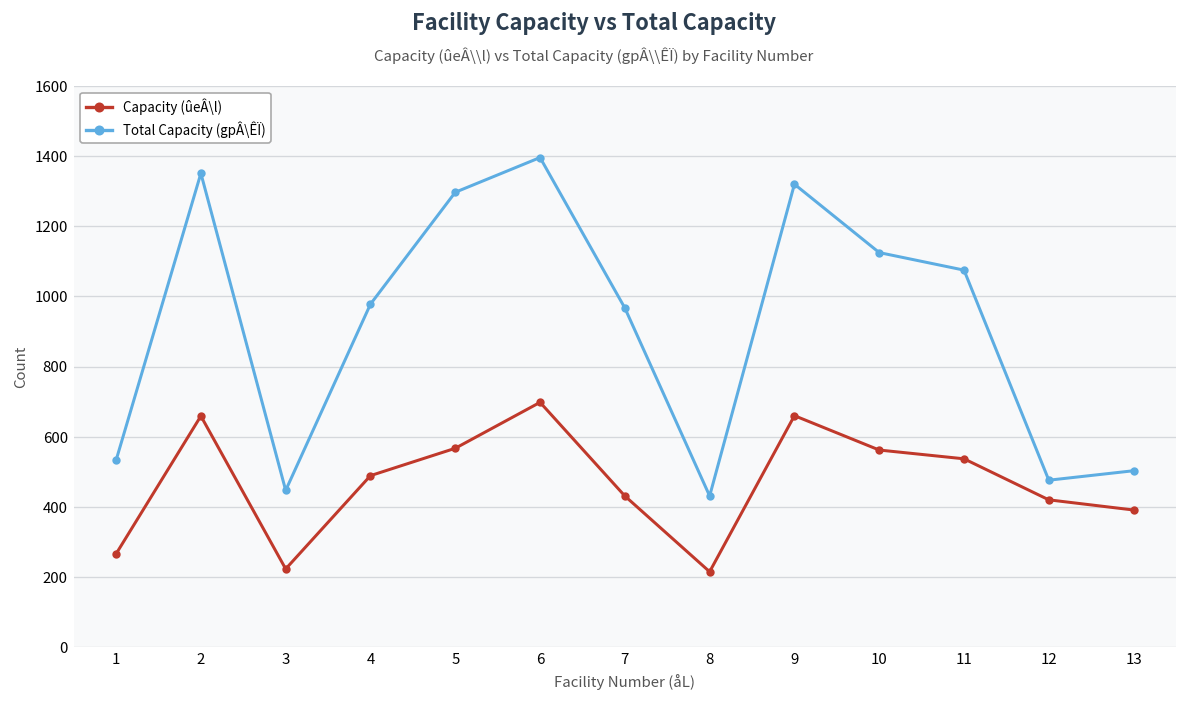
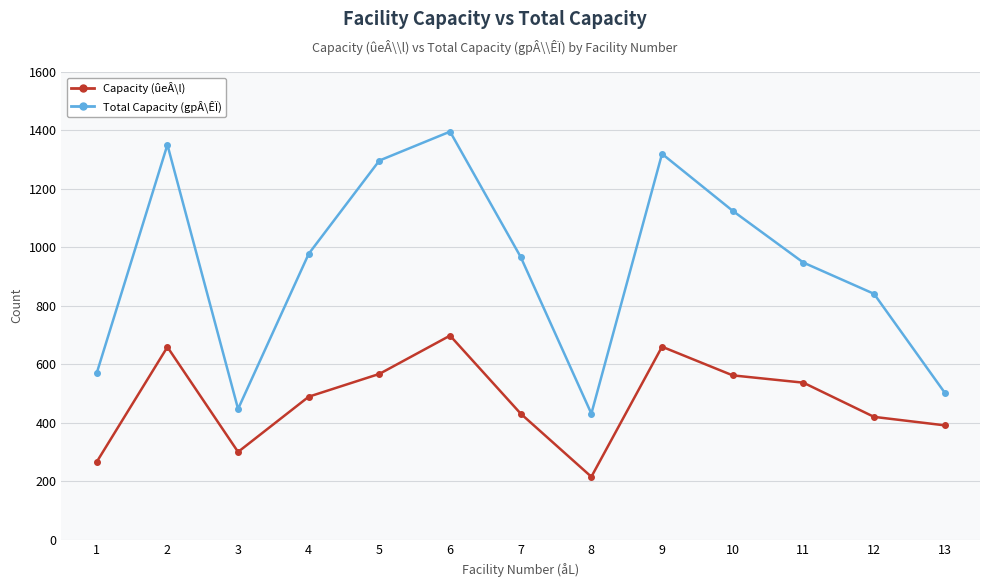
  {
    "Capacity (ûeÂ\\l)": {
      "1": 270,
      "2": 660,
-     "3": 220,
+     "3": 300,
      "4": 490,
      "5": 570,
      "6": 700,
      "7": 430,
      "8": 220,
      "9": 660,
      "10": 560,
      "11": 540,
      "12": 420,
      "13": 390
    },
    "Total Capacity (gpÂ\\ÊÏ)": {
-     "1": 530,
+     "1": 570,
      "2": 1350,
      "3": 450,
      "4": 980,
      "5": 1300,
      "6": 1400,
      "7": 970,
      "8": 430,
      "9": 1320,
      "10": 1130,
-     "11": 1080,
-     "12": 480,
+     "11": 950,
+     "12": 840,
      "13": 500
    }
  }
